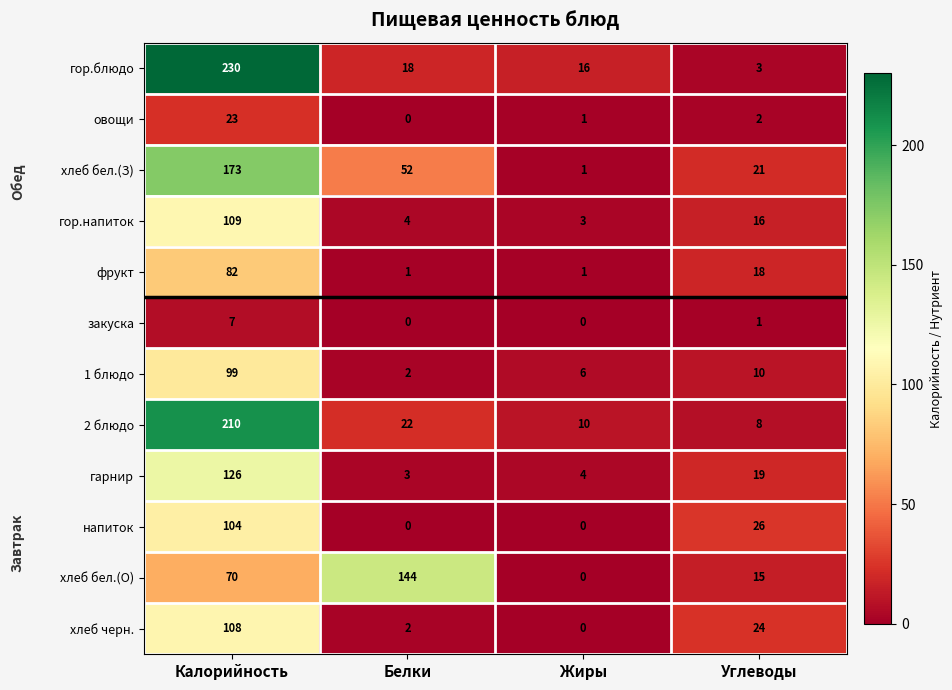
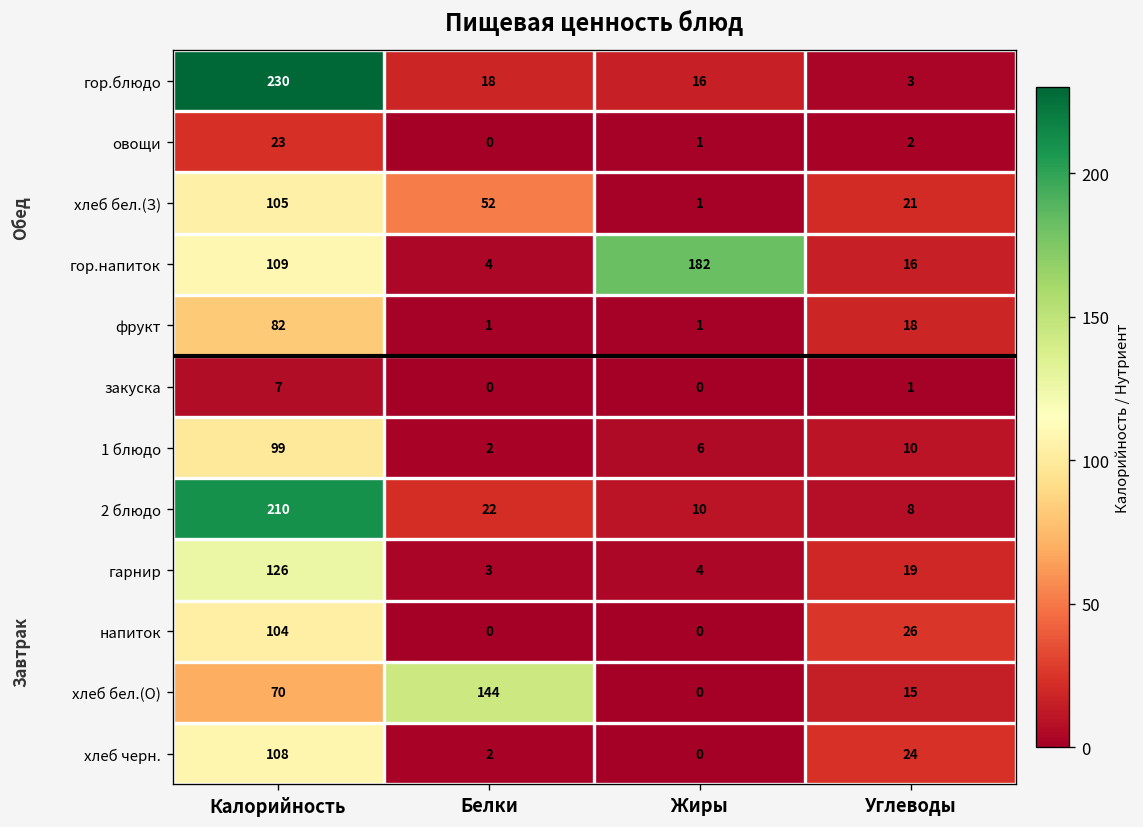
  {
    "гор.блюдо": {
      "Калорийность": 230,
      "Белки": 18,
      "Жиры": 16,
      "Углеводы": 3
    },
    "овощи": {
      "Калорийность": 23,
      "Белки": 0,
      "Жиры": 1,
      "Углеводы": 2
    },
    "хлеб бел.(З)": {
-     "Калорийность": 173,
+     "Калорийность": 105,
      "Белки": 52,
      "Жиры": 1,
      "Углеводы": 21
    },
    "гор.напиток": {
      "Калорийность": 109,
      "Белки": 4,
-     "Жиры": 3,
+     "Жиры": 182,
      "Углеводы": 16
    },
    "фрукт": {
      "Калорийность": 82,
      "Белки": 1,
      "Жиры": 1,
      "Углеводы": 18
    },
    "закуска": {
      "Калорийность": 7,
      "Белки": 0,
      "Жиры": 0,
      "Углеводы": 1
    },
    "1 блюдо": {
      "Калорийность": 99,
      "Белки": 2,
      "Жиры": 6,
      "Углеводы": 10
    },
    "2 блюдо": {
      "Калорийность": 210,
      "Белки": 22,
      "Жиры": 10,
      "Углеводы": 8
    },
    "гарнир": {
      "Калорийность": 126,
      "Белки": 3,
      "Жиры": 4,
      "Углеводы": 19
    },
    "напиток": {
      "Калорийность": 104,
      "Белки": 0,
      "Жиры": 0,
      "Углеводы": 26
    },
    "хлеб бел.(О)": {
      "Калорийность": 70,
      "Белки": 144,
      "Жиры": 0,
      "Углеводы": 15
    },
    "хлеб черн.": {
      "Калорийность": 108,
      "Белки": 2,
      "Жиры": 0,
      "Углеводы": 24
    }
  }
